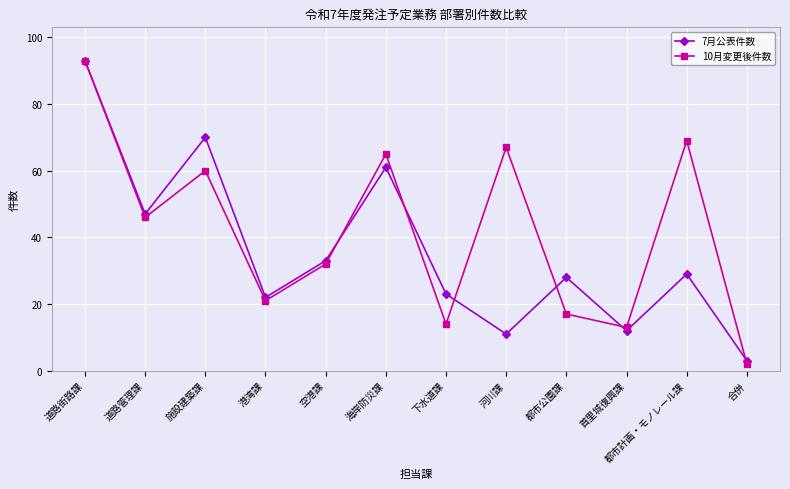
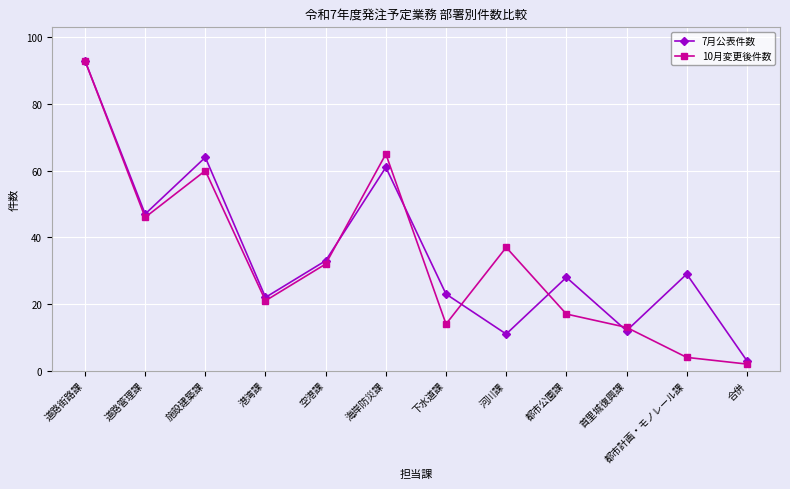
  {
    "7月公表件数": {
      "道路管理課": 47,
-     "施設建築課": 70,
+     "施設建築課": 64,
      "港湾課": 22,
      "空港課": 33,
      "海岸防災課": 61,
      "下水道課": 23,
      "河川課": 11,
      "都市公園課": 28,
      "首里城復興課": 12,
      "都市計画・モノレール課": 29,
      "合併": 3
    },
    "10月変更後件数": {
      "道路管理課": 46,
      "施設建築課": 60,
      "港湾課": 21,
      "空港課": 32,
      "海岸防災課": 65,
      "下水道課": 14,
-     "河川課": 67,
+     "河川課": 37,
      "都市公園課": 17,
      "首里城復興課": 13,
-     "都市計画・モノレール課": 69,
+     "都市計画・モノレール課": 4,
      "合併": 2
    }
  }
